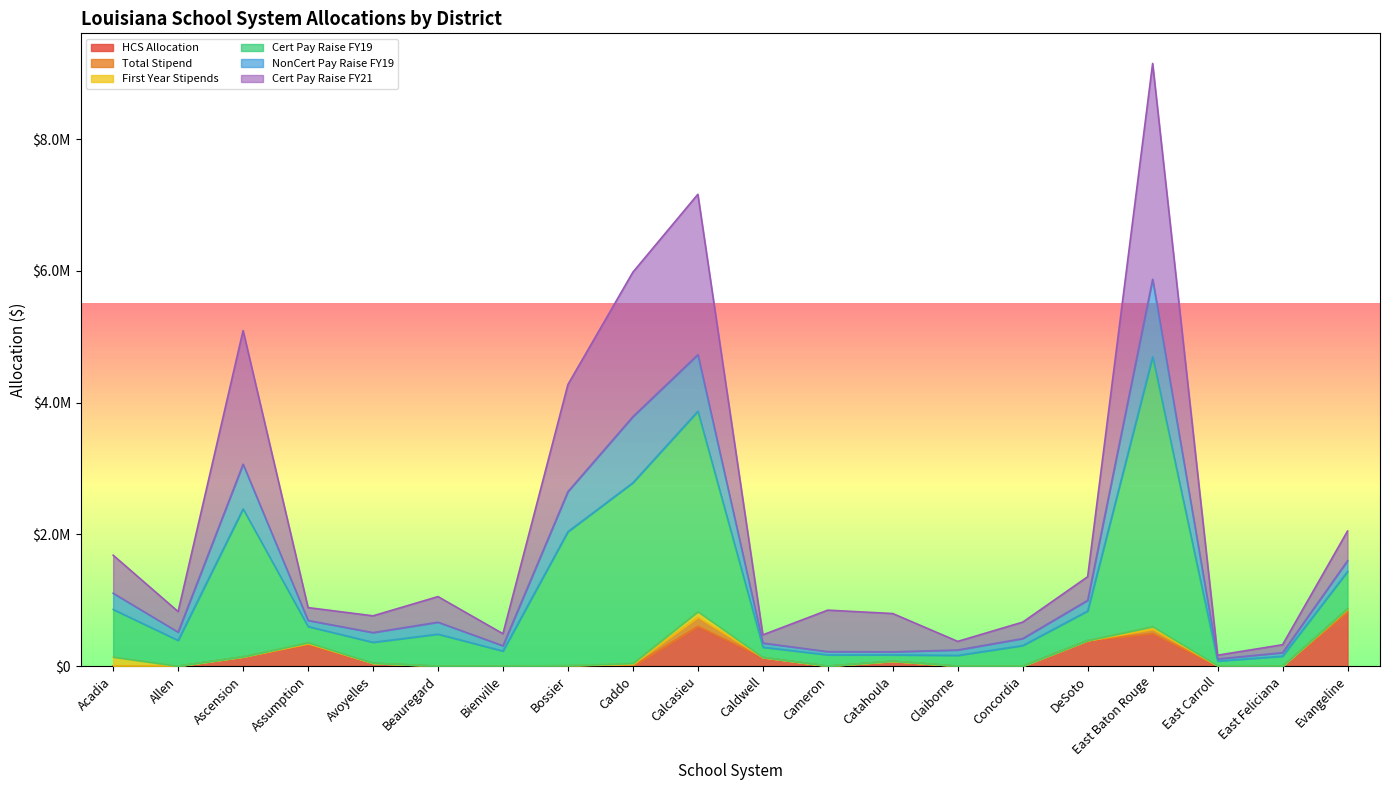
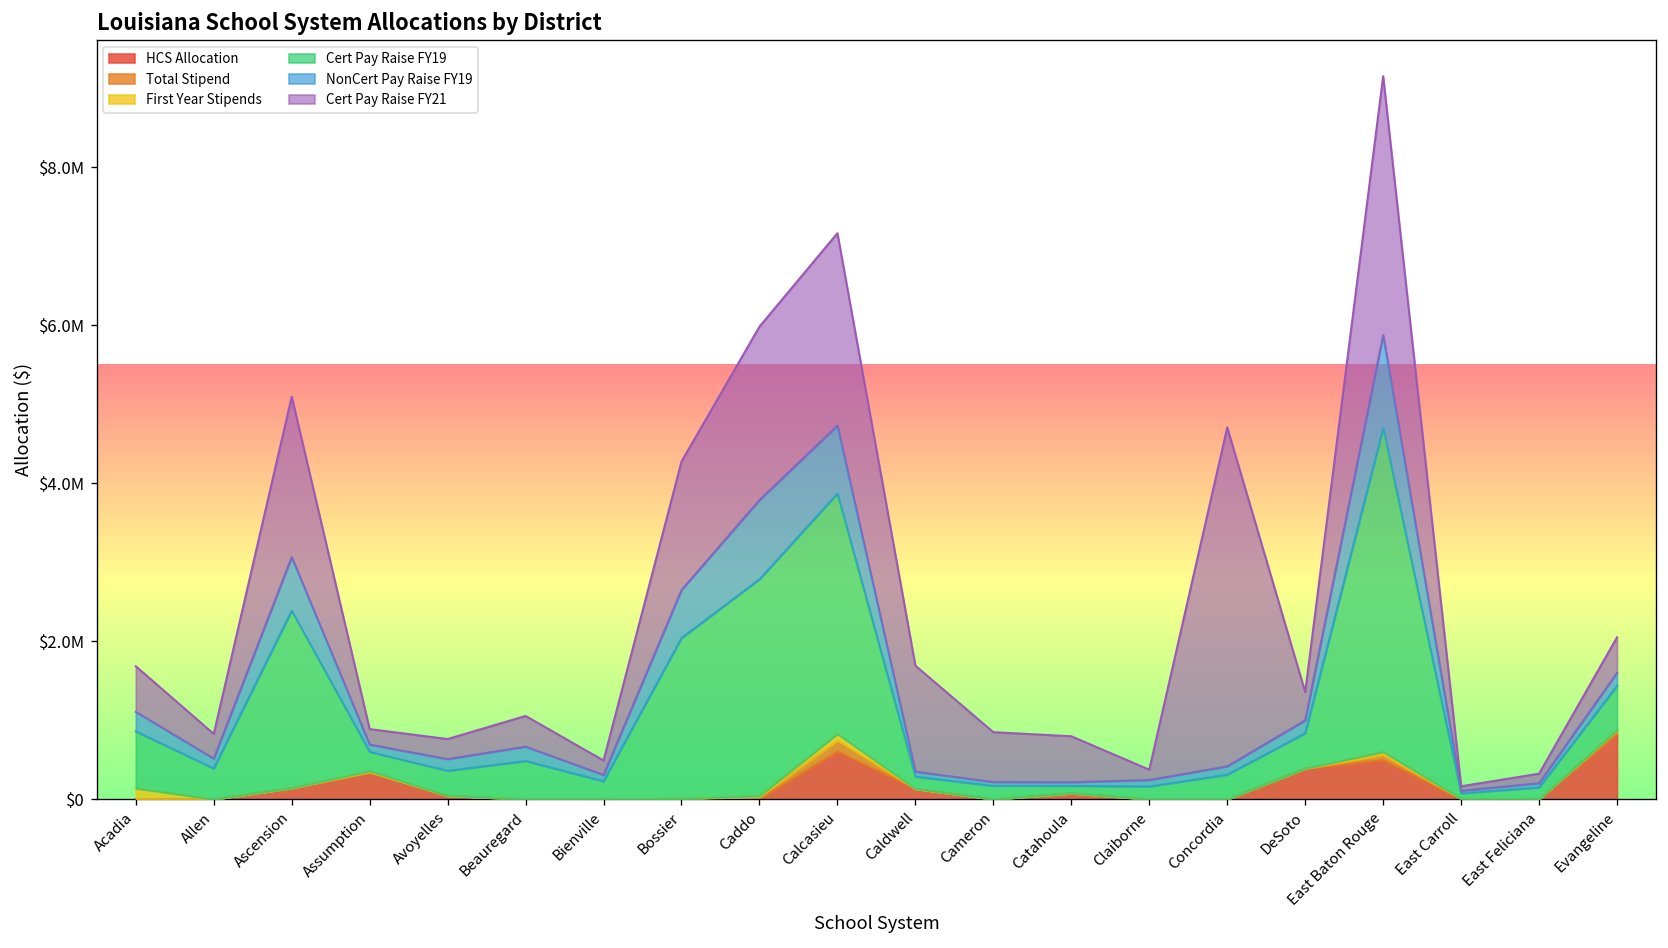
  {
    "First Year Stipends": {
      "Acadia": "$100000",
      "Calcasieu": "$100000",
      "East Baton Rouge": "$0"
    },
    "Cert Pay Raise FY19": {
      "Acadia": "$700000",
      "Allen": "$400000",
      "Ascension": "$2200000",
      "Assumption": "$200000",
      "Avoyelles": "$300000",
      "Beauregard": "$500000",
      "Bienville": "$200000",
      "Bossier": "$2000000",
      "Caddo": "$2700000",
      "Calcasieu": "$3000000",
      "Caldwell": "$200000",
      "Cameron": "$200000",
      "Catahoula": "$100000",
      "Claiborne": "$200000",
      "Concordia": "$300000",
      "DeSoto": "$400000",
      "East Baton Rouge": "$4100000",
      "East Feliciana": "$200000",
      "Evangeline": "$600000"
    },
    "NonCert Pay Raise FY19": {
      "Acadia": "$200000",
      "Allen": "$100000",
      "Ascension": "$700000",
      "Assumption": "$100000",
      "Avoyelles": "$100000",
      "Beauregard": "$200000",
      "Bienville": "$100000",
      "Bossier": "$600000",
      "Caddo": "$1000000",
      "Calcasieu": "$900000",
      "Caldwell": "$100000",
      "Cameron": "$0",
      "Catahoula": "$0",
      "Claiborne": "$100000",
      "Concordia": "$100000",
      "DeSoto": "$200000",
      "East Baton Rouge": "$1200000",
      "East Feliciana": "$100000",
      "Evangeline": "$200000"
    },
    "Cert Pay Raise FY21": {
      "Acadia": "$600000",
      "Allen": "$300000",
      "Ascension": "$2000000",
      "Assumption": "$200000",
      "Avoyelles": "$300000",
      "Beauregard": "$400000",
      "Bienville": "$200000",
      "Bossier": "$1600000",
      "Caddo": "$2200000",
      "Calcasieu": "$2400000",
-     "Caldwell": "$100000",
+     "Caldwell": "$1300000",
      "Cameron": "$600000",
      "Catahoula": "$600000",
      "Claiborne": "$100000",
-     "Concordia": "$200000",
+     "Concordia": "$4300000",
      "DeSoto": "$400000",
      "East Baton Rouge": "$3300000",
      "East Carroll": "$100000",
      "East Feliciana": "$100000",
      "Evangeline": "$400000"
    }
  }
